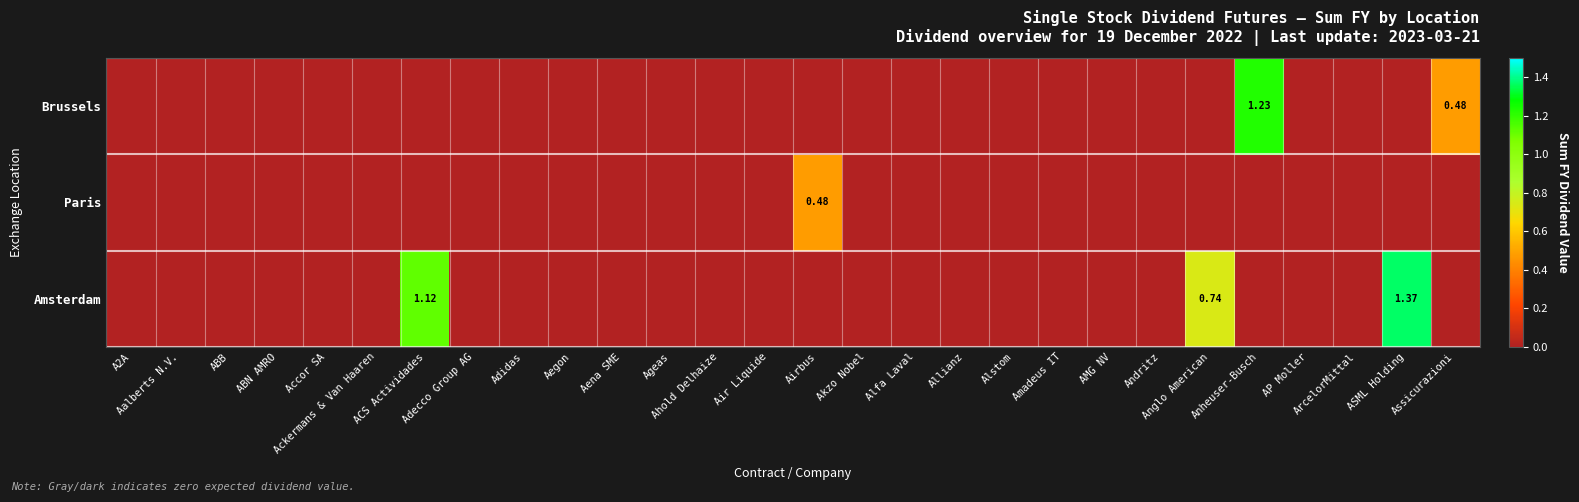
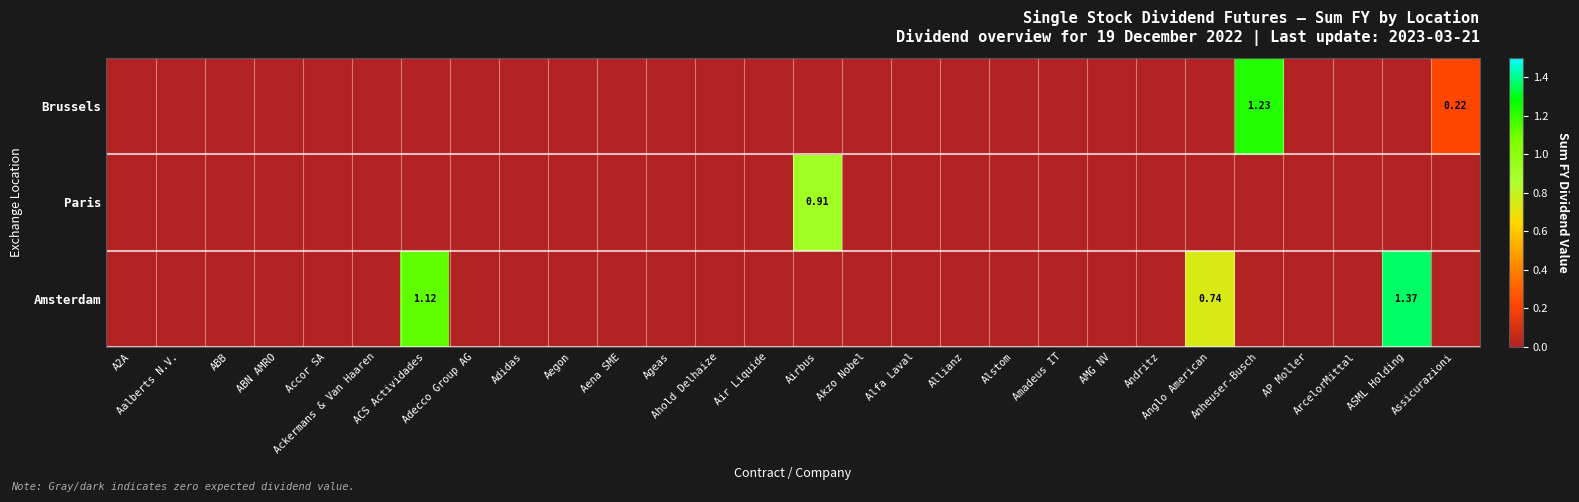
  {
    "Brussels": {
      "Anheuser-Busch": 1.23,
-     "Assicurazioni": 0.48
+     "Assicurazioni": 0.22
    },
    "Paris": {
-     "Airbus": 0.48
+     "Airbus": 0.91
    },
    "Amsterdam": {
      "ACS Actividades": 1.12,
      "Anglo American": 0.74,
      "ASML Holding": 1.37
    }
  }
